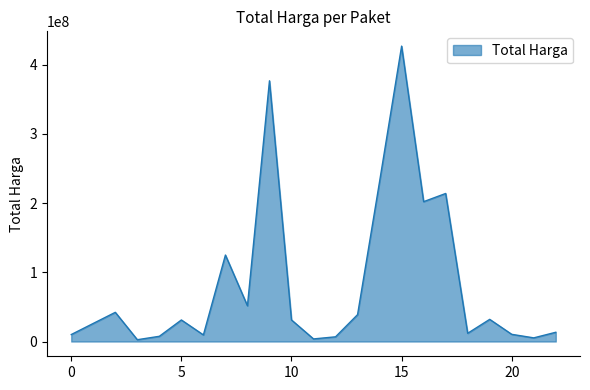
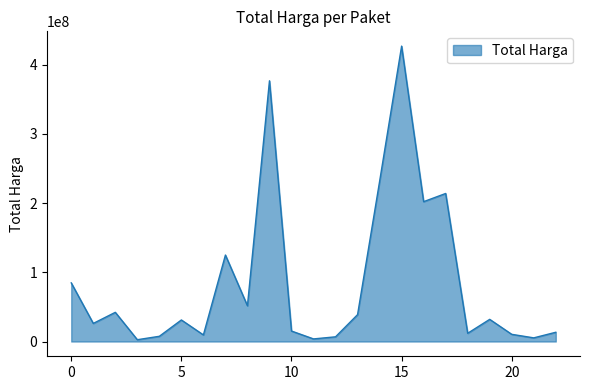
  {
-   "0": 10000000,
+   "0": 80000000,
    "5": 30000000,
-   "10": 30000000,
+   "10": 20000000,
    "15": 430000000,
    "20": 10000000
  }
